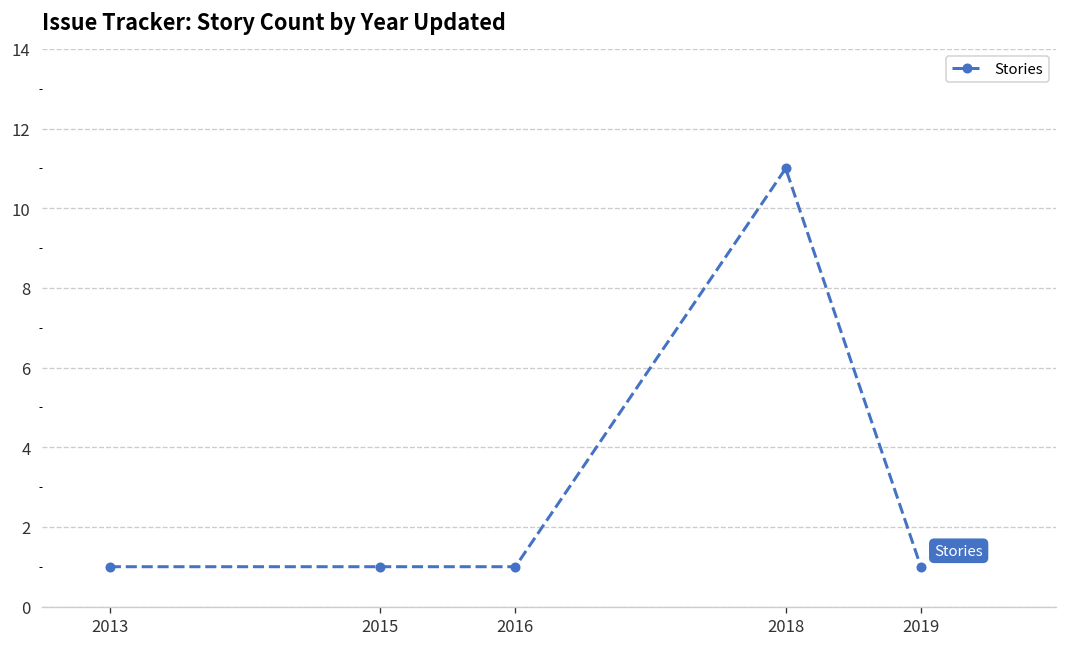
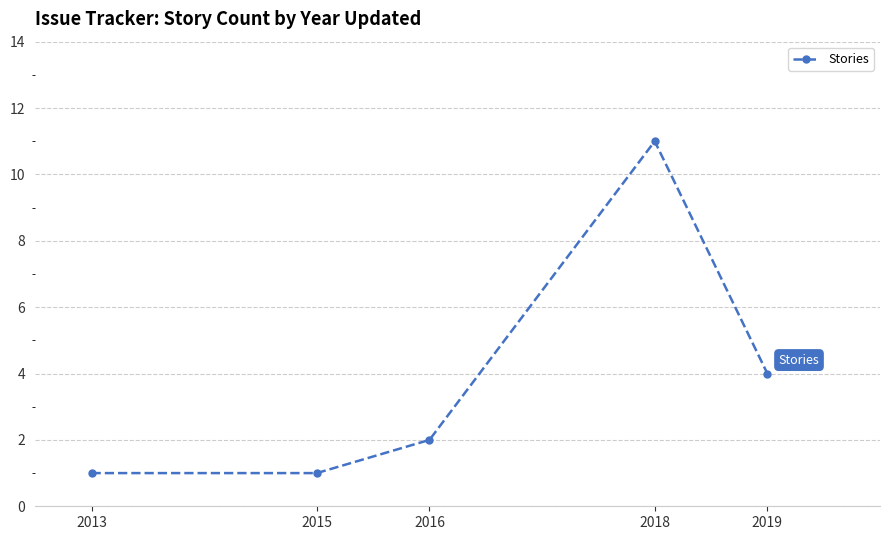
  {
    "2013": 1,
    "2015": 1,
-   "2016": 1,
+   "2016": 2,
    "2018": 11,
-   "2019": 1
+   "2019": 4
  }
